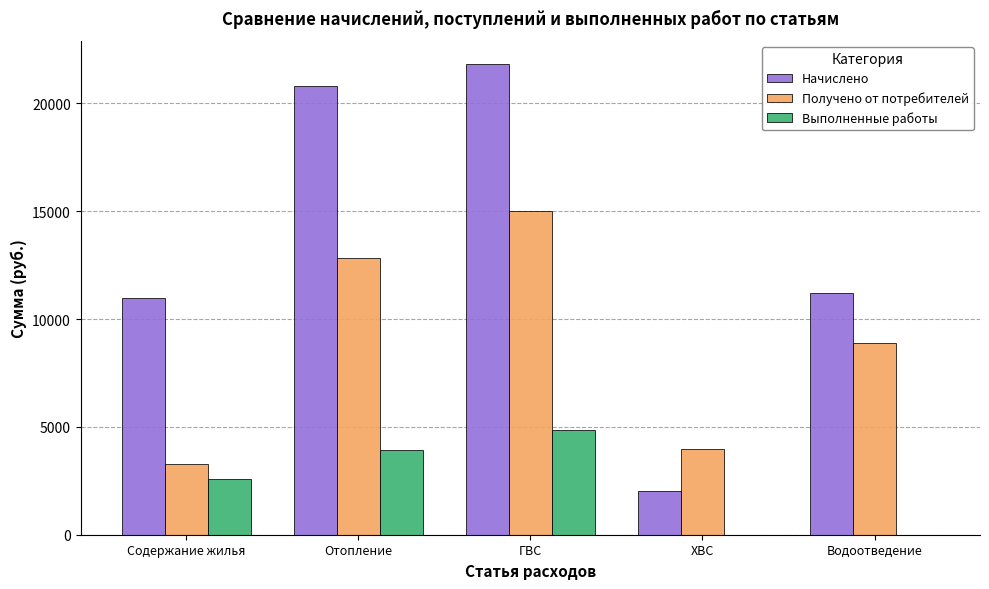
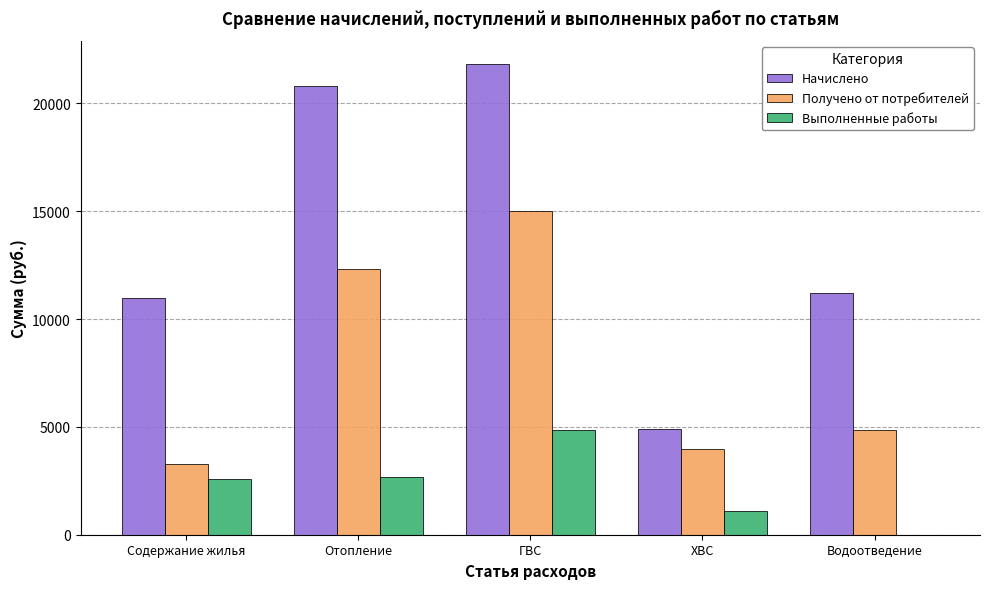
  {
    "Начислено": {
      "Содержание жилья": 11000,
      "Отопление": 20800,
      "ГВС": 21800,
-     "ХВС": 2000,
+     "ХВС": 4900,
      "Водоотведение": 11200
    },
    "Получено от потребителей": {
      "Содержание жилья": 3300,
-     "Отопление": 12800,
+     "Отопление": 12300,
      "ГВС": 15000,
      "ХВС": 4000,
-     "Водоотведение": 8900
+     "Водоотведение": 4900
    },
    "Выполненные работы": {
      "Содержание жилья": 2600,
-     "Отопление": 3900,
+     "Отопление": 2700,
      "ГВС": 4800,
-     "ХВС": 0,
+     "ХВС": 1100,
      "Водоотведение": 0
    }
  }
